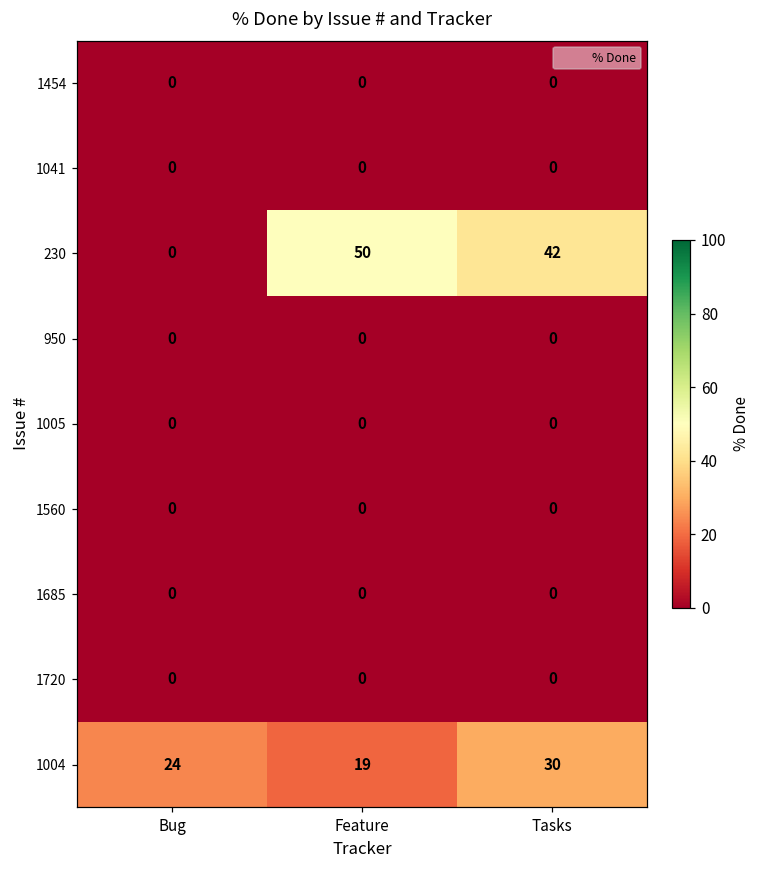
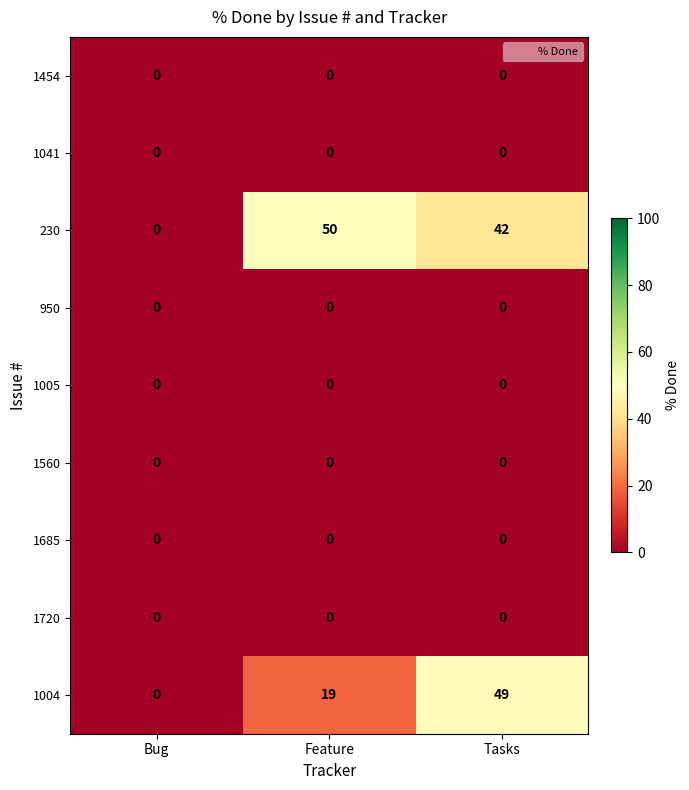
  {
    "1454": {
      "Bug": 0,
      "Feature": 0,
      "Tasks": 0
    },
    "1041": {
      "Bug": 0,
      "Feature": 0,
      "Tasks": 0
    },
    "230": {
      "Bug": 0,
      "Feature": 50,
      "Tasks": 42
    },
    "950": {
      "Bug": 0,
      "Feature": 0,
      "Tasks": 0
    },
    "1005": {
      "Bug": 0,
      "Feature": 0,
      "Tasks": 0
    },
    "1560": {
      "Bug": 0,
      "Feature": 0,
      "Tasks": 0
    },
    "1685": {
      "Bug": 0,
      "Feature": 0,
      "Tasks": 0
    },
    "1720": {
      "Bug": 0,
      "Feature": 0,
      "Tasks": 0
    },
    "1004": {
-     "Bug": 24,
+     "Bug": 0,
      "Feature": 19,
-     "Tasks": 30
+     "Tasks": 49
    }
  }
